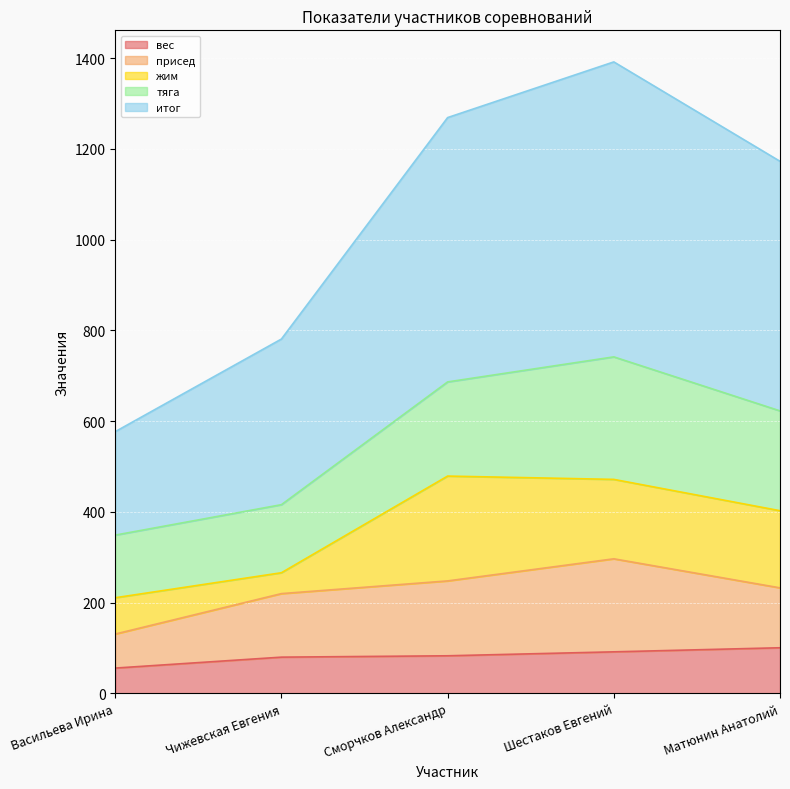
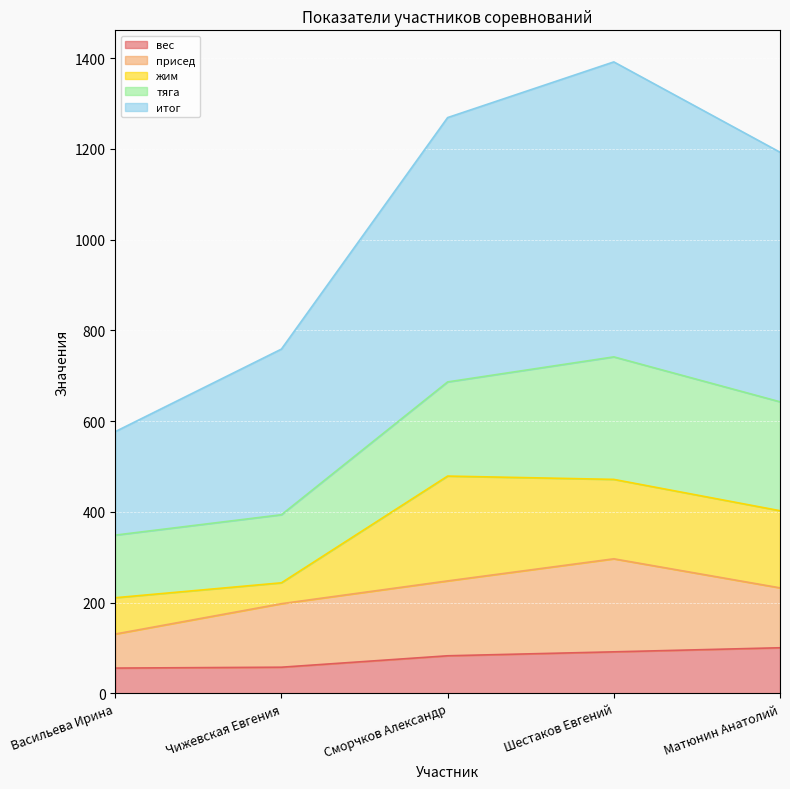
  {
    "вес": {
      "Васильева Ирина": 60,
-     "Чижевская Евгения": 80,
+     "Чижевская Евгения": 60,
      "Сморчков Александр": 80,
      "Шестаков Евгений": 90,
      "Матюнин Анатолий": 100
    },
    "присед": {
      "Васильева Ирина": 80,
      "Чижевская Евгения": 140,
      "Сморчков Александр": 170,
      "Шестаков Евгений": 200,
      "Матюнин Анатолий": 130
    },
    "жим": {
      "Васильева Ирина": 80,
      "Чижевская Евгения": 50,
      "Сморчков Александр": 230,
      "Шестаков Евгений": 180,
      "Матюнин Анатолий": 170
    },
    "тяга": {
      "Васильева Ирина": 140,
      "Чижевская Евгения": 150,
      "Сморчков Александр": 210,
      "Шестаков Евгений": 270,
-     "Матюнин Анатолий": 220
+     "Матюнин Анатолий": 240
    },
    "итог": {
      "Васильева Ирина": 230,
      "Чижевская Евгения": 370,
      "Сморчков Александр": 580,
      "Шестаков Евгений": 650,
      "Матюнин Анатолий": 550
    }
  }
